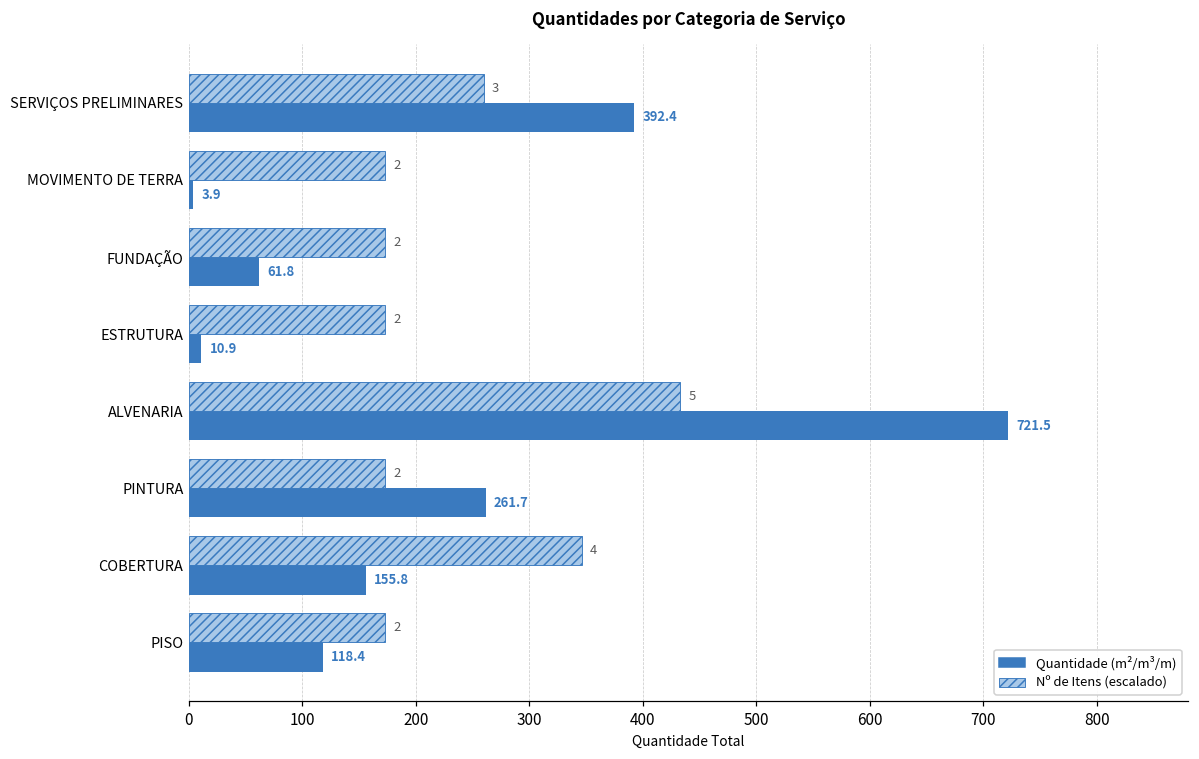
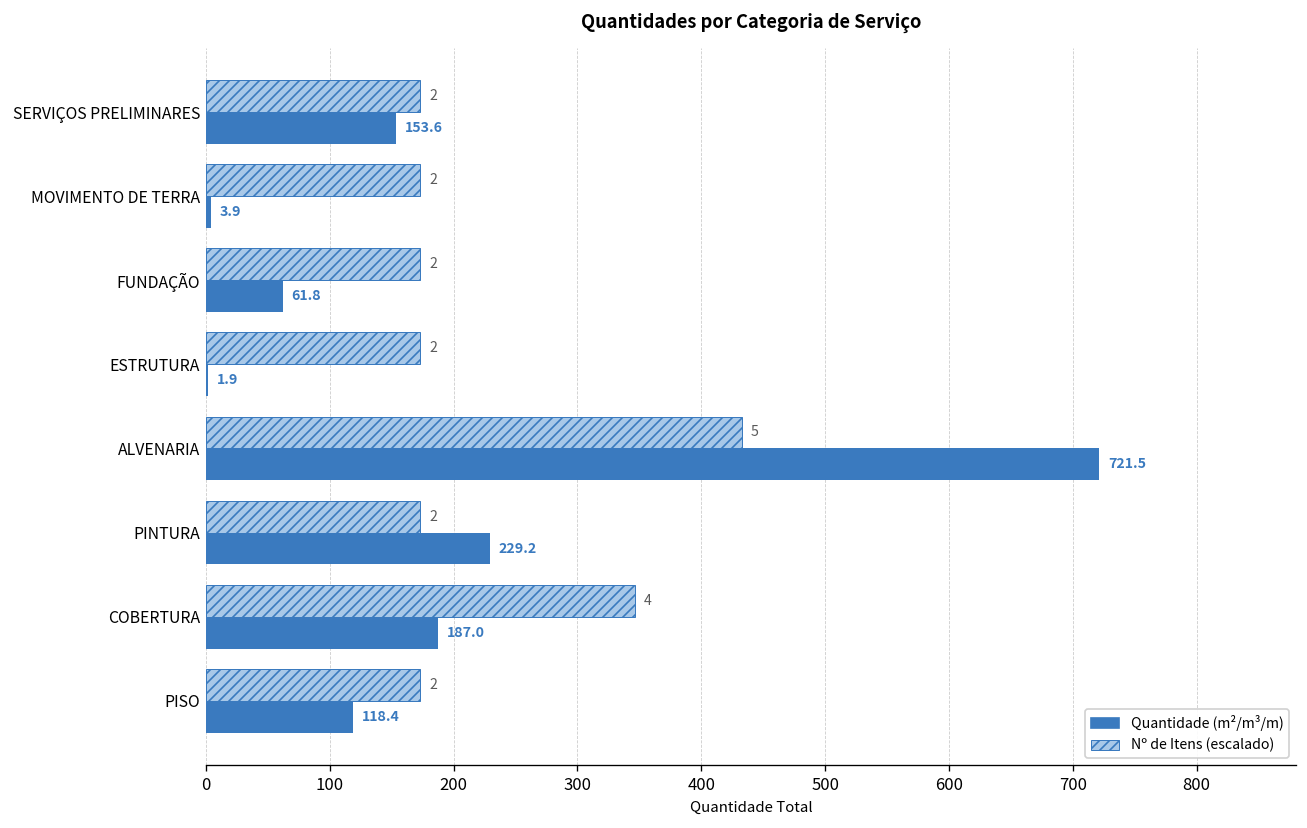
  {
    "Quantidade (m²/m³/m)": {
-     "SERVIÇOS PRELIMINARES": 392.4,
+     "SERVIÇOS PRELIMINARES": 153.6,
      "MOVIMENTO DE TERRA": 3.9,
      "FUNDAÇÃO": 61.8,
-     "ESTRUTURA": 10.9,
+     "ESTRUTURA": 1.9,
      "ALVENARIA": 721.5,
-     "PINTURA": 261.7,
-     "COBERTURA": 155.8,
+     "PINTURA": 229.2,
+     "COBERTURA": 187.0,
      "PISO": 118.4
    },
    "Nº de Itens (escalado)": {
-     "SERVIÇOS PRELIMINARES": 3
+     "SERVIÇOS PRELIMINARES": 2
    }
  }
